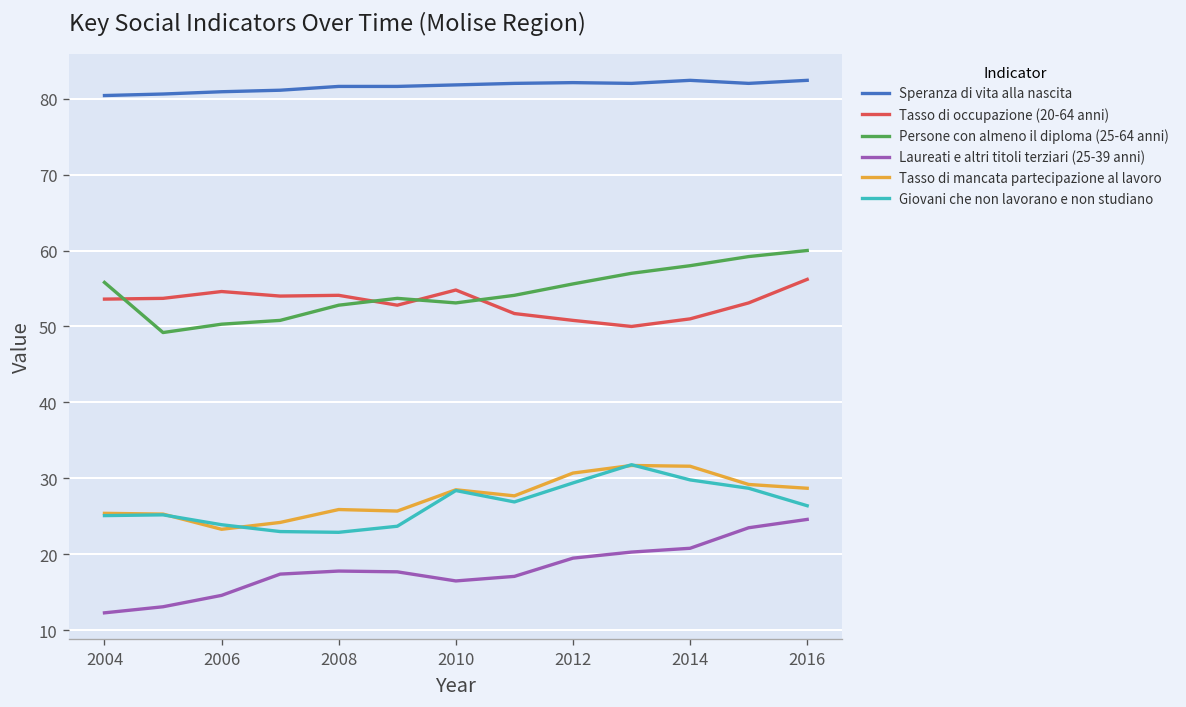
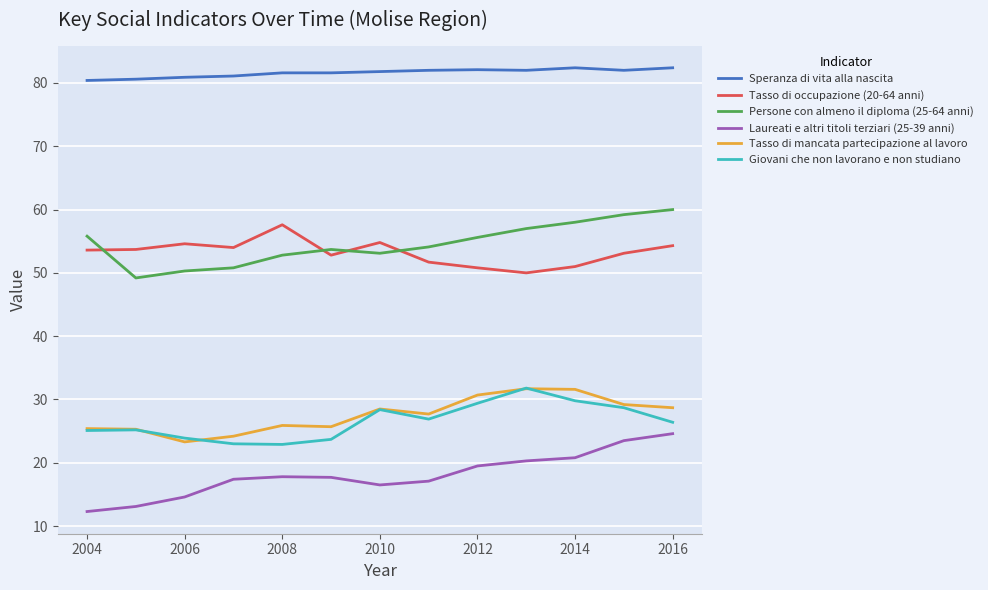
  {
    "Speranza di vita alla nascita": {
      "2004": 80,
      "2006": 81,
      "2008": 82,
      "2010": 82,
      "2012": 82,
      "2014": 82,
      "2016": 82
    },
    "Tasso di occupazione (20-64 anni)": {
      "2004": 54,
      "2006": 55,
-     "2008": 54,
+     "2008": 58,
      "2010": 55,
      "2012": 51,
      "2014": 51,
-     "2016": 56
+     "2016": 54
    },
    "Persone con almeno il diploma (25-64 anni)": {
      "2004": 56,
      "2006": 50,
      "2008": 53,
      "2010": 53,
      "2012": 56,
      "2014": 58,
      "2016": 60
    },
    "Laureati e altri titoli terziari (25-39 anni)": {
      "2004": 12,
      "2006": 15,
      "2008": 18,
      "2010": 17,
      "2012": 20,
      "2014": 21,
      "2016": 25
    },
    "Tasso di mancata partecipazione al lavoro": {
      "2006": 23,
      "2008": 26,
      "2012": 31,
      "2014": 32,
      "2016": 29
    },
    "Giovani che non lavorano e non studiano": {
      "2006": 24,
      "2008": 23,
      "2012": 29,
      "2014": 30,
      "2016": 26
    }
  }
